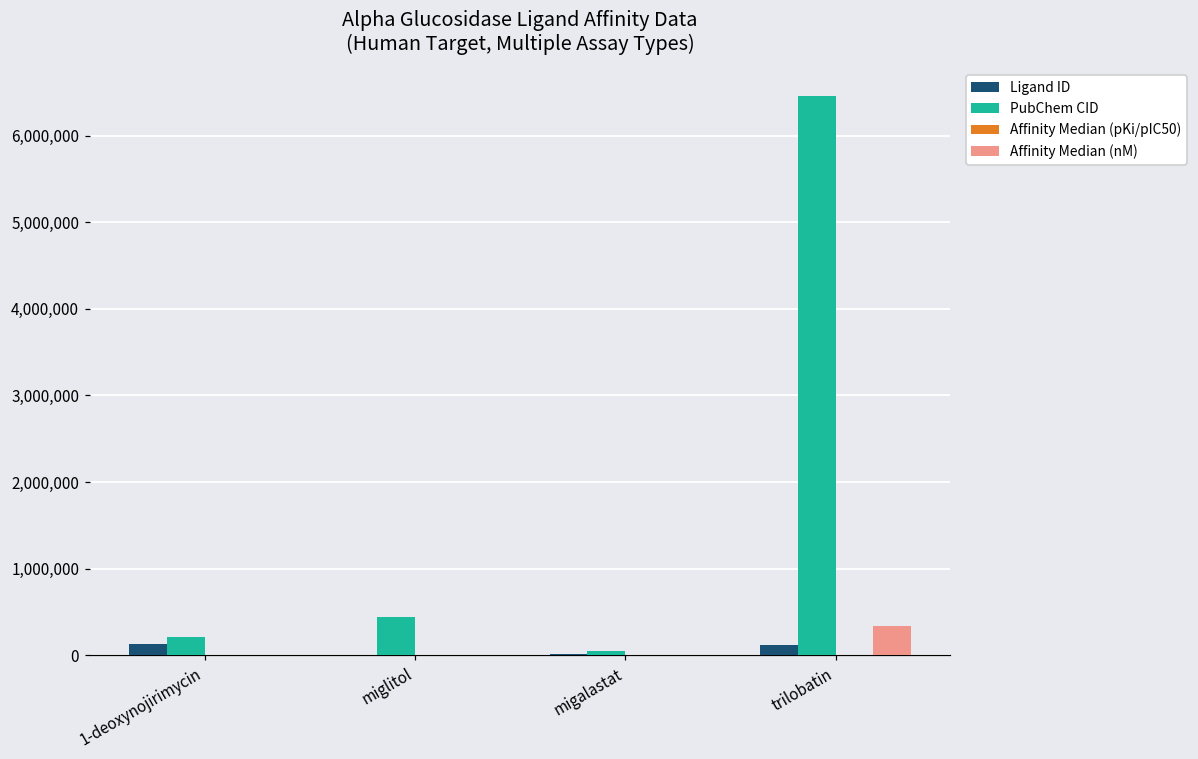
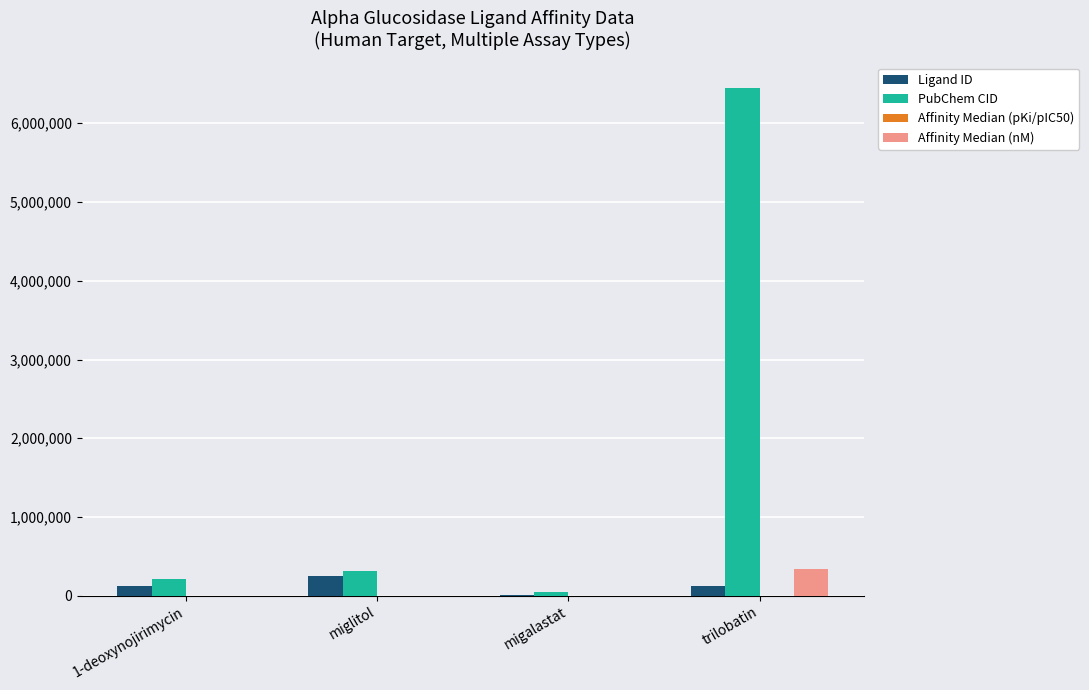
  {
    "Ligand ID": {
      "1-deoxynojirimycin": "100,000",
-     "miglitol": "0",
+     "miglitol": "300,000",
      "trilobatin": "100,000"
    },
    "PubChem CID": {
      "1-deoxynojirimycin": "200,000",
-     "miglitol": "400,000",
+     "miglitol": "300,000",
      "migalastat": "100,000",
      "trilobatin": "6,500,000"
    },
    "Affinity Median (nM)": {
      "trilobatin": "300,000"
    }
  }
